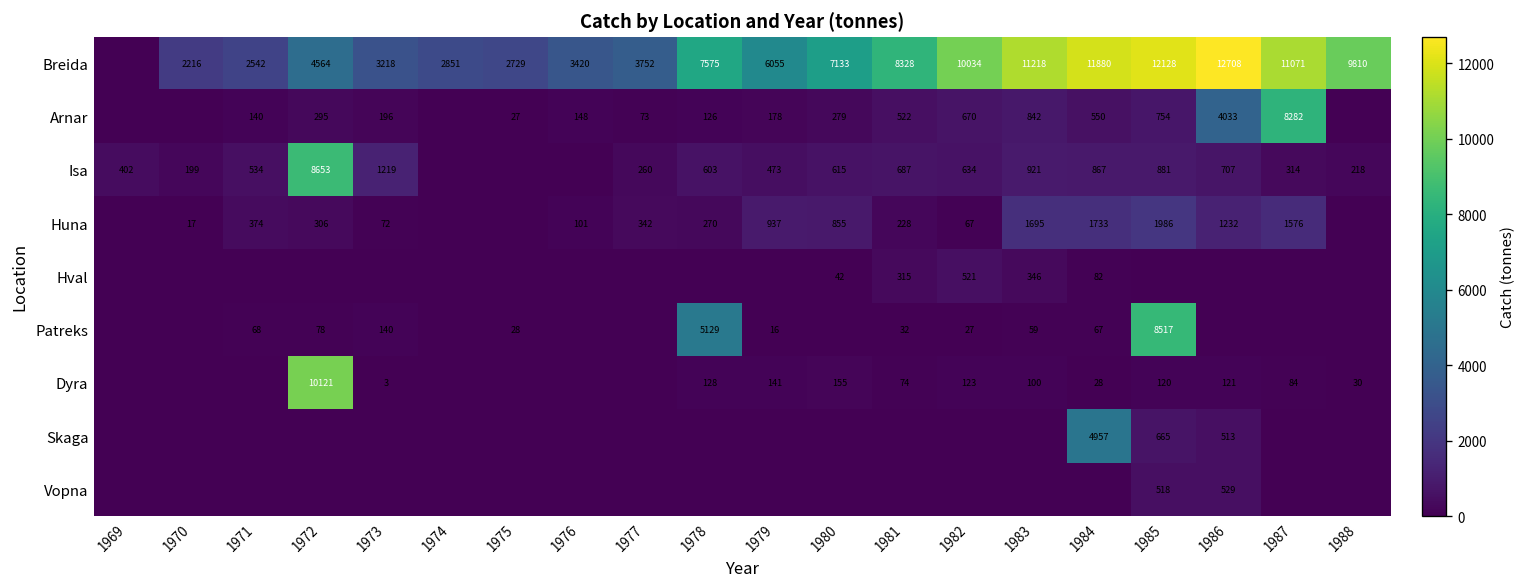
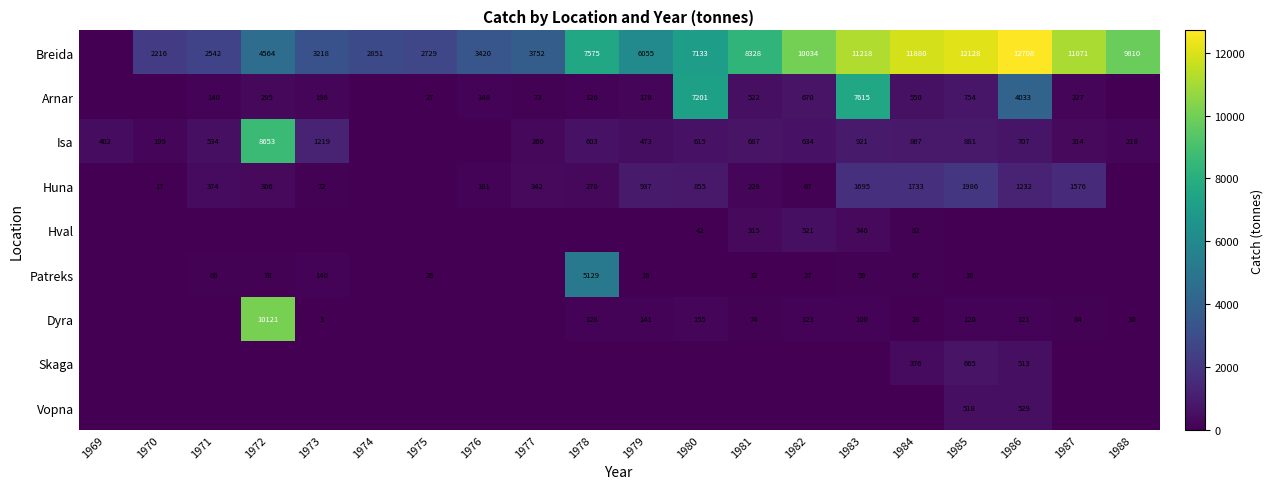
  {
    "Breida": {
      "1970": 2216,
      "1971": 2542,
      "1972": 4564,
      "1973": 3218,
      "1974": 2851,
      "1975": 2729,
      "1976": 3420,
      "1977": 3752,
      "1978": 7575,
      "1979": 6055,
      "1980": 7133,
      "1981": 8328,
      "1982": 10034,
      "1983": 11218,
      "1984": 11880,
      "1985": 12128,
      "1986": 12708,
      "1987": 11071,
      "1988": 9810
    },
    "Arnar": {
      "1971": 140,
      "1972": 295,
      "1973": 196,
      "1975": 27,
      "1976": 148,
      "1977": 73,
      "1978": 126,
      "1979": 178,
-     "1980": 279,
+     "1980": 7201,
      "1981": 522,
      "1982": 670,
-     "1983": 842,
+     "1983": 7615,
      "1984": 550,
      "1985": 754,
      "1986": 4033,
-     "1987": 8282
+     "1987": 227
    },
    "Isa": {
      "1969": 402,
      "1970": 199,
      "1971": 534,
      "1972": 8653,
      "1973": 1219,
      "1977": 260,
      "1978": 603,
      "1979": 473,
      "1980": 615,
      "1981": 687,
      "1982": 634,
      "1983": 921,
      "1984": 867,
      "1985": 881,
      "1986": 707,
      "1987": 314,
      "1988": 218
    },
    "Huna": {
      "1970": 17,
      "1971": 374,
      "1972": 306,
      "1973": 72,
      "1976": 101,
      "1977": 342,
      "1978": 270,
      "1979": 937,
      "1980": 855,
      "1981": 228,
      "1982": 67,
      "1983": 1695,
      "1984": 1733,
      "1985": 1986,
      "1986": 1232,
      "1987": 1576
    },
    "Hval": {
      "1980": 42,
      "1981": 315,
      "1982": 521,
      "1983": 346,
      "1984": 82
    },
    "Patreks": {
      "1971": 68,
      "1972": 78,
      "1973": 140,
      "1975": 28,
      "1978": 5129,
      "1979": 16,
      "1981": 32,
      "1982": 27,
      "1983": 59,
      "1984": 67,
-     "1985": 8517
+     "1985": 16
    },
    "Dyra": {
      "1972": 10121,
      "1973": 3,
      "1978": 128,
      "1979": 141,
      "1980": 155,
      "1981": 74,
      "1982": 123,
      "1983": 100,
      "1984": 28,
      "1985": 120,
      "1986": 121,
      "1987": 84,
      "1988": 30
    },
    "Skaga": {
-     "1984": 4957,
+     "1984": 376,
      "1985": 665,
      "1986": 513
    },
    "Vopna": {
      "1985": 518,
      "1986": 529
    }
  }
